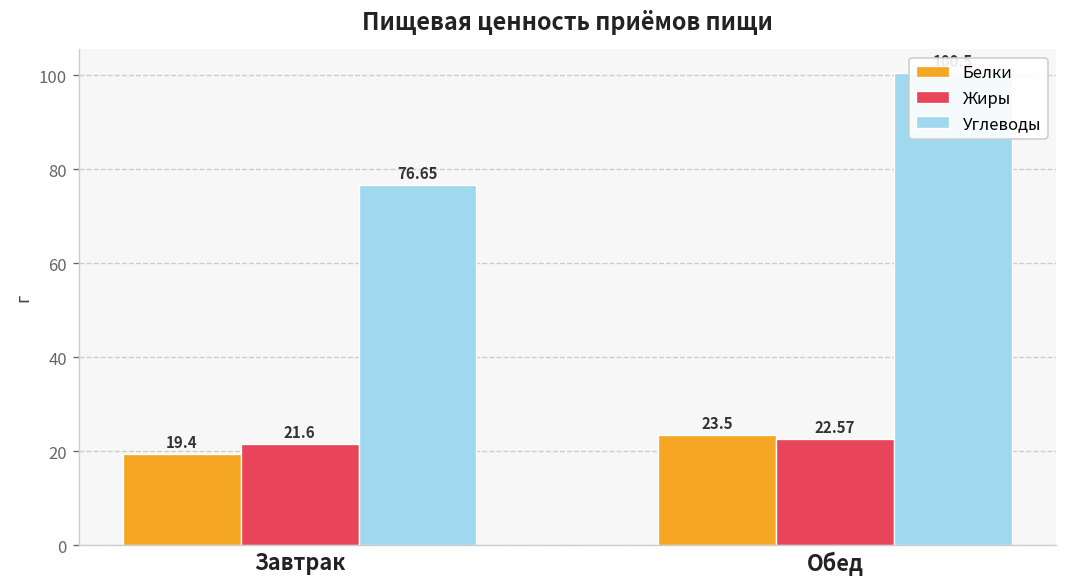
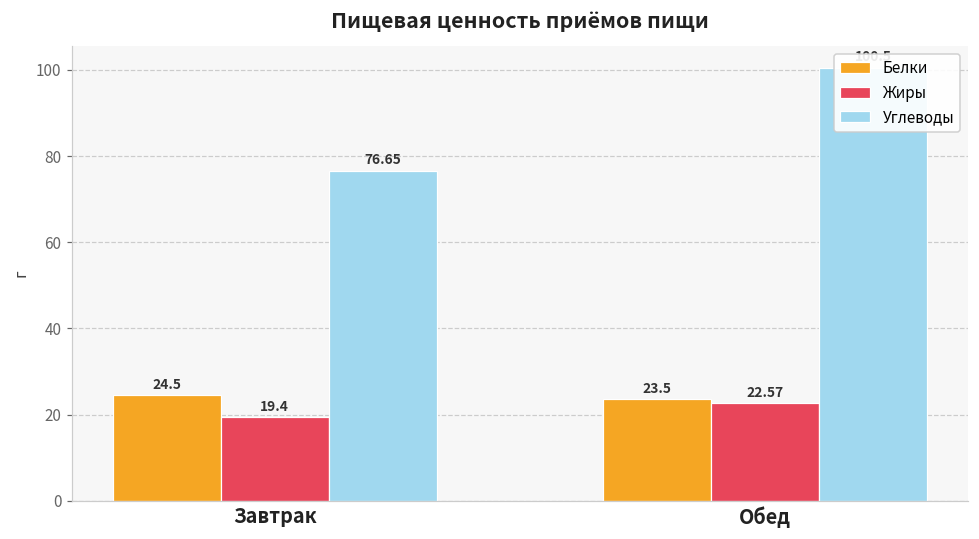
  {
    "Белки": {
-     "Завтрак": 19.4,
+     "Завтрак": 24.5,
      "Обед": 23.5
    },
    "Жиры": {
-     "Завтрак": 21.6,
+     "Завтрак": 19.4,
      "Обед": 22.57
    },
    "Углеводы": {
      "Завтрак": 76.65
    }
  }
